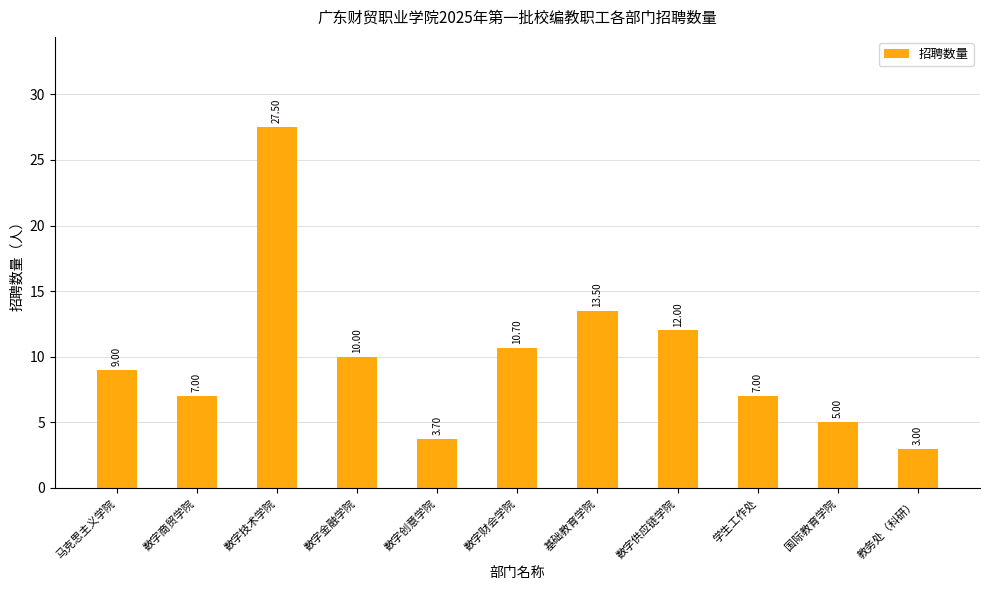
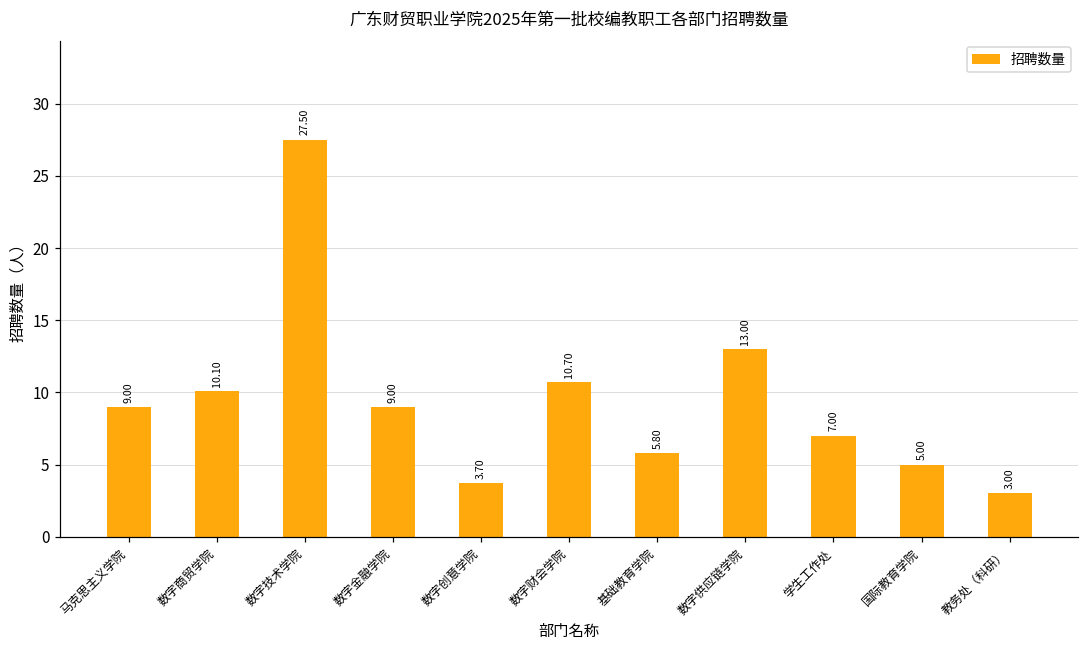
  {
    "马克思主义学院": 9.00,
-   "数字商贸学院": 7.00,
+   "数字商贸学院": 10.10,
    "数字技术学院": 27.50,
-   "数字金融学院": 10.00,
+   "数字金融学院": 9.00,
    "数字创意学院": 3.70,
    "数字财会学院": 10.70,
-   "基础教育学院": 13.50,
-   "数字供应链学院": 12.00,
+   "基础教育学院": 5.80,
+   "数字供应链学院": 13.00,
    "学生工作处": 7.00,
    "国际教育学院": 5.00,
    "教务处（科研）": 3.00
  }
